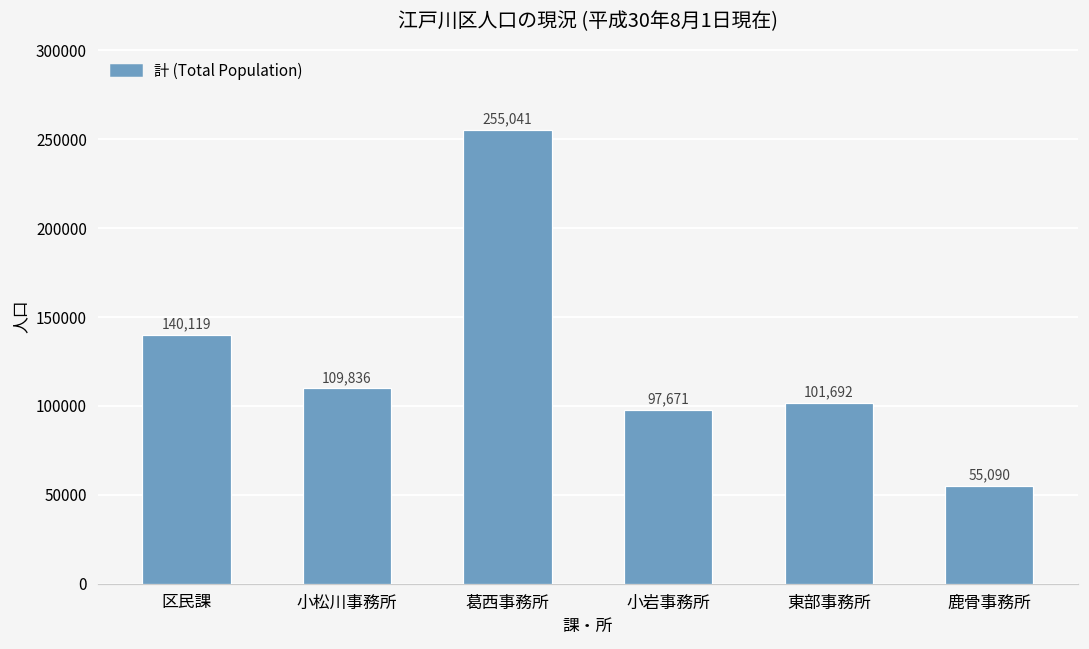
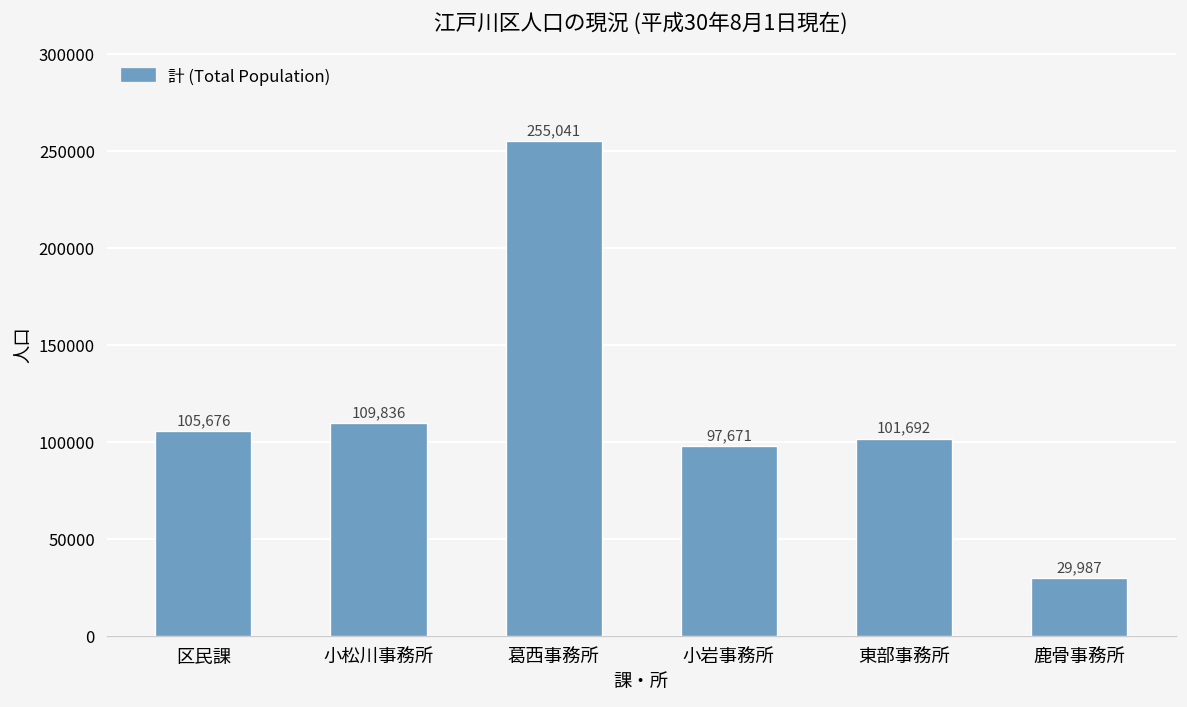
  {
-   "区民課": "140,119",
+   "区民課": "105,676",
    "小松川事務所": "109,836",
    "葛西事務所": "255,041",
    "小岩事務所": "97,671",
    "東部事務所": "101,692",
-   "鹿骨事務所": "55,090"
+   "鹿骨事務所": "29,987"
  }
